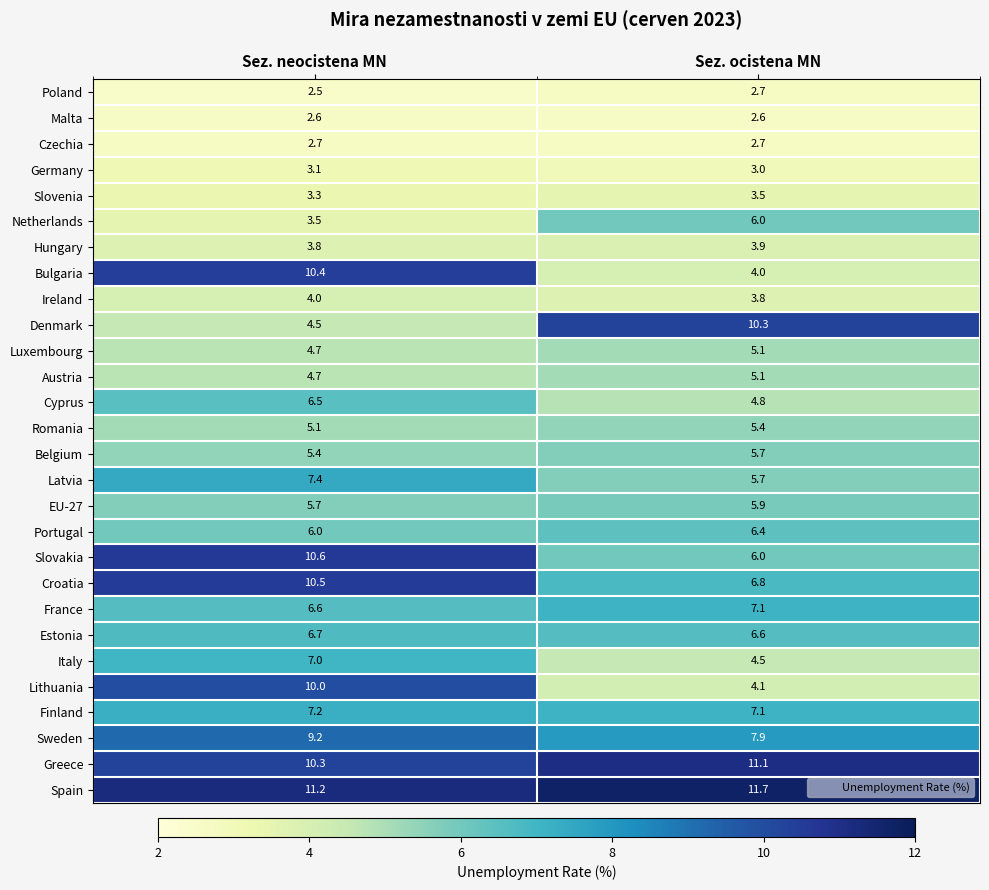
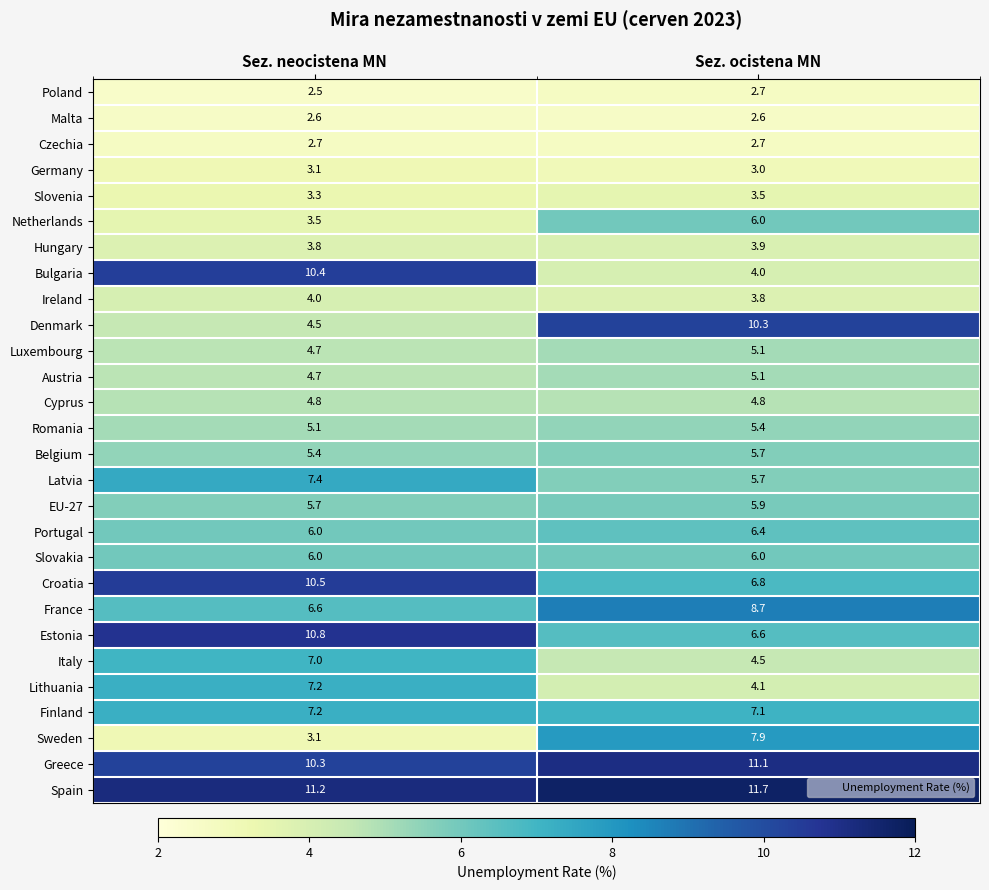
  {
    "Poland": {
      "Sez. neocistena MN": 2.5,
      "Sez. ocistena MN": 2.7
    },
    "Malta": {
      "Sez. neocistena MN": 2.6,
      "Sez. ocistena MN": 2.6
    },
    "Czechia": {
      "Sez. neocistena MN": 2.7,
      "Sez. ocistena MN": 2.7
    },
    "Germany": {
      "Sez. neocistena MN": 3.1,
      "Sez. ocistena MN": 3.0
    },
    "Slovenia": {
      "Sez. neocistena MN": 3.3,
      "Sez. ocistena MN": 3.5
    },
    "Netherlands": {
      "Sez. neocistena MN": 3.5,
      "Sez. ocistena MN": 6.0
    },
    "Hungary": {
      "Sez. neocistena MN": 3.8,
      "Sez. ocistena MN": 3.9
    },
    "Bulgaria": {
      "Sez. neocistena MN": 10.4,
      "Sez. ocistena MN": 4.0
    },
    "Ireland": {
      "Sez. neocistena MN": 4.0,
      "Sez. ocistena MN": 3.8
    },
    "Denmark": {
      "Sez. neocistena MN": 4.5,
      "Sez. ocistena MN": 10.3
    },
    "Luxembourg": {
      "Sez. neocistena MN": 4.7,
      "Sez. ocistena MN": 5.1
    },
    "Austria": {
      "Sez. neocistena MN": 4.7,
      "Sez. ocistena MN": 5.1
    },
    "Cyprus": {
-     "Sez. neocistena MN": 6.5,
+     "Sez. neocistena MN": 4.8,
      "Sez. ocistena MN": 4.8
    },
    "Romania": {
      "Sez. neocistena MN": 5.1,
      "Sez. ocistena MN": 5.4
    },
    "Belgium": {
      "Sez. neocistena MN": 5.4,
      "Sez. ocistena MN": 5.7
    },
    "Latvia": {
      "Sez. neocistena MN": 7.4,
      "Sez. ocistena MN": 5.7
    },
    "EU-27": {
      "Sez. neocistena MN": 5.7,
      "Sez. ocistena MN": 5.9
    },
    "Portugal": {
      "Sez. neocistena MN": 6.0,
      "Sez. ocistena MN": 6.4
    },
    "Slovakia": {
-     "Sez. neocistena MN": 10.6,
+     "Sez. neocistena MN": 6.0,
      "Sez. ocistena MN": 6.0
    },
    "Croatia": {
      "Sez. neocistena MN": 10.5,
      "Sez. ocistena MN": 6.8
    },
    "France": {
      "Sez. neocistena MN": 6.6,
-     "Sez. ocistena MN": 7.1
+     "Sez. ocistena MN": 8.7
    },
    "Estonia": {
-     "Sez. neocistena MN": 6.7,
+     "Sez. neocistena MN": 10.8,
      "Sez. ocistena MN": 6.6
    },
    "Italy": {
      "Sez. neocistena MN": 7.0,
      "Sez. ocistena MN": 4.5
    },
    "Lithuania": {
-     "Sez. neocistena MN": 10.0,
+     "Sez. neocistena MN": 7.2,
      "Sez. ocistena MN": 4.1
    },
    "Finland": {
      "Sez. neocistena MN": 7.2,
      "Sez. ocistena MN": 7.1
    },
    "Sweden": {
-     "Sez. neocistena MN": 9.2,
+     "Sez. neocistena MN": 3.1,
      "Sez. ocistena MN": 7.9
    },
    "Greece": {
      "Sez. neocistena MN": 10.3,
      "Sez. ocistena MN": 11.1
    },
    "Spain": {
      "Sez. neocistena MN": 11.2,
      "Sez. ocistena MN": 11.7
    }
  }
